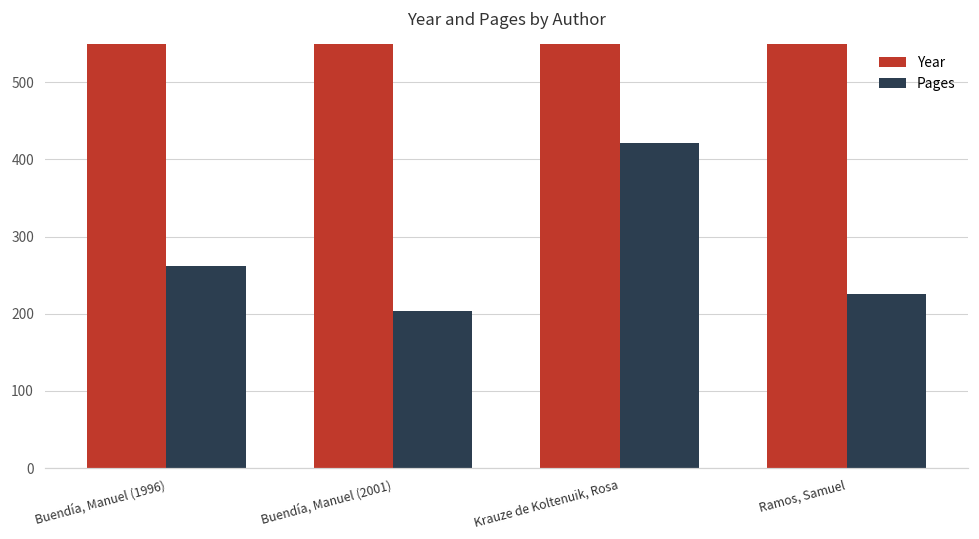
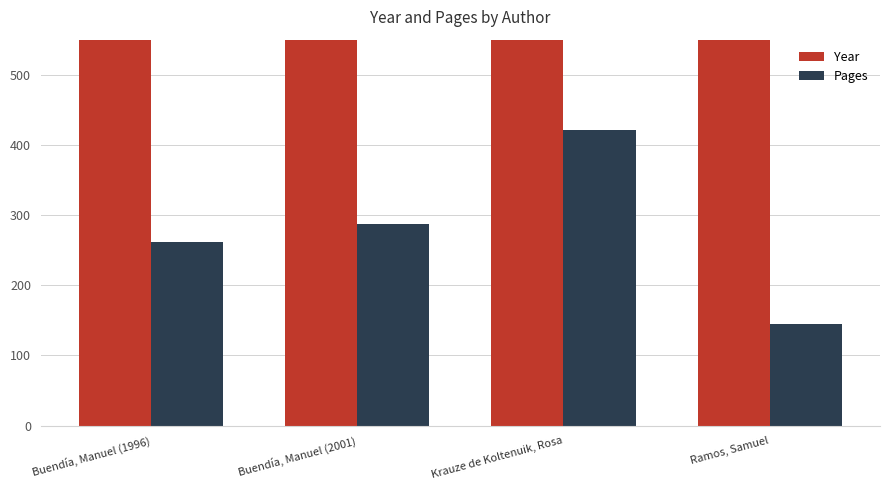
  {
    "Pages": {
      "Buendía, Manuel (1996)": 260,
-     "Buendía, Manuel (2001)": 200,
+     "Buendía, Manuel (2001)": 290,
      "Krauze de Koltenuik, Rosa": 420,
-     "Ramos, Samuel": 230
+     "Ramos, Samuel": 150
    }
  }
